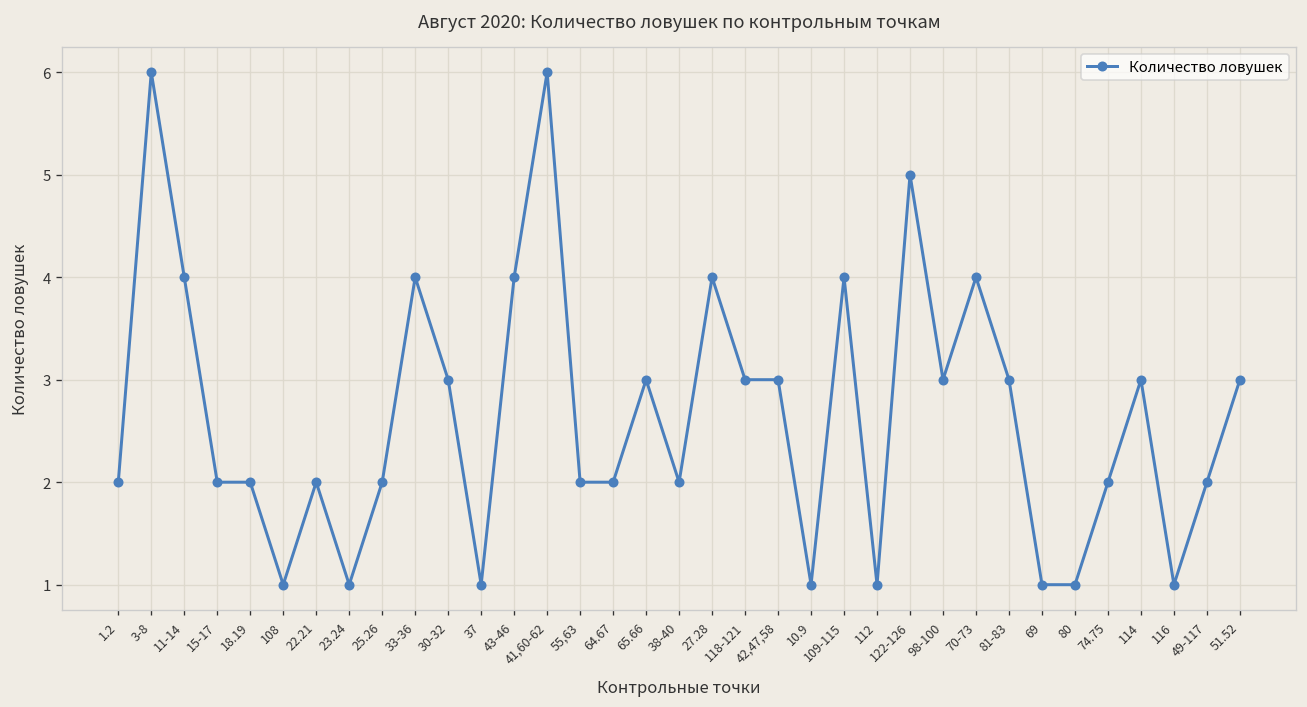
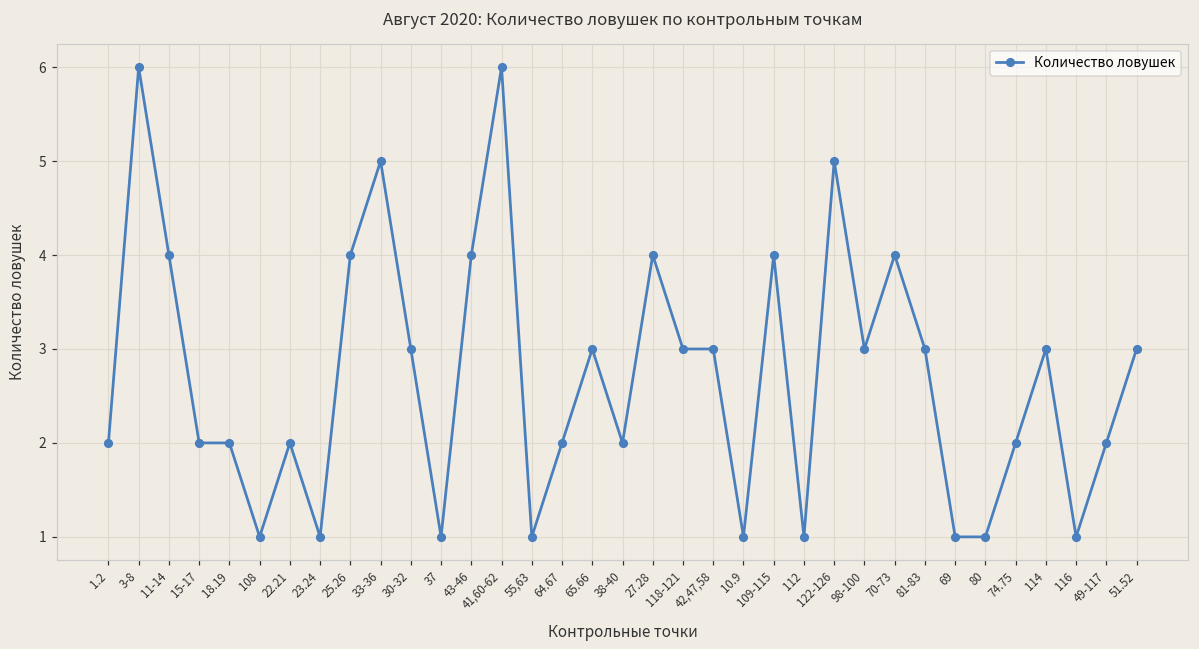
  {
    "1.2": 2,
    "3-8": 6,
    "11-14": 4,
    "15-17": 2,
    "18.19": 2,
    "108": 1,
    "22.21": 2,
    "23.24": 1,
-   "25.26": 2,
-   "33-36": 4,
+   "25.26": 4,
+   "33-36": 5,
    "30-32": 3,
    "37": 1,
    "43-46": 4,
    "41,60-62": 6,
-   "55,63": 2,
+   "55,63": 1,
    "64.67": 2,
    "65.66": 3,
    "38-40": 2,
    "27.28": 4,
    "118-121": 3,
    "42,47,58": 3,
    "10.9": 1,
    "109-115": 4,
    "112": 1,
    "122-126": 5,
    "98-100": 3,
    "70-73": 4,
    "81-83": 3,
    "69": 1,
    "80": 1,
    "74.75": 2,
    "114": 3,
    "116": 1,
    "49-117": 2,
    "51.52": 3
  }
